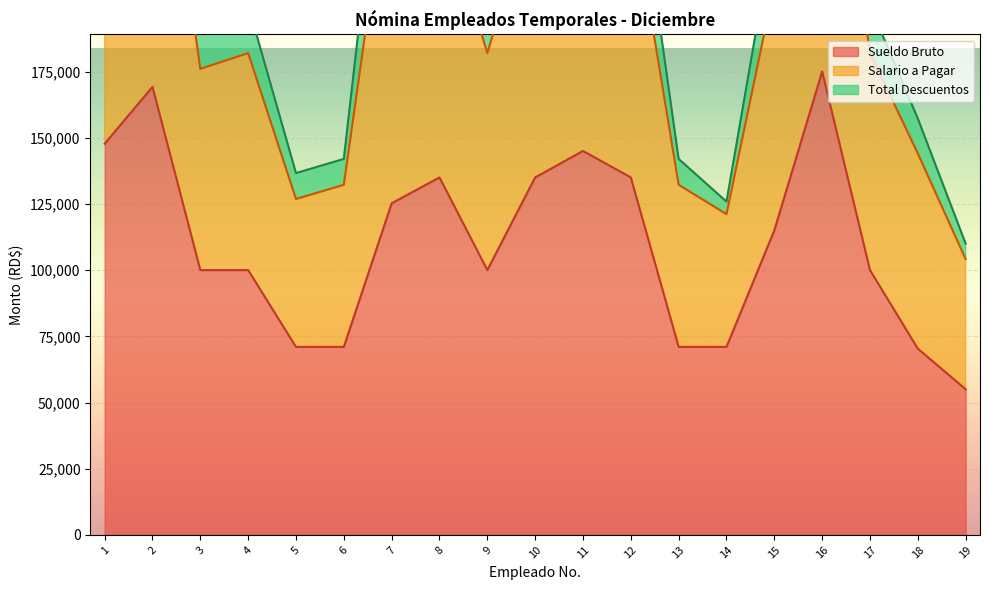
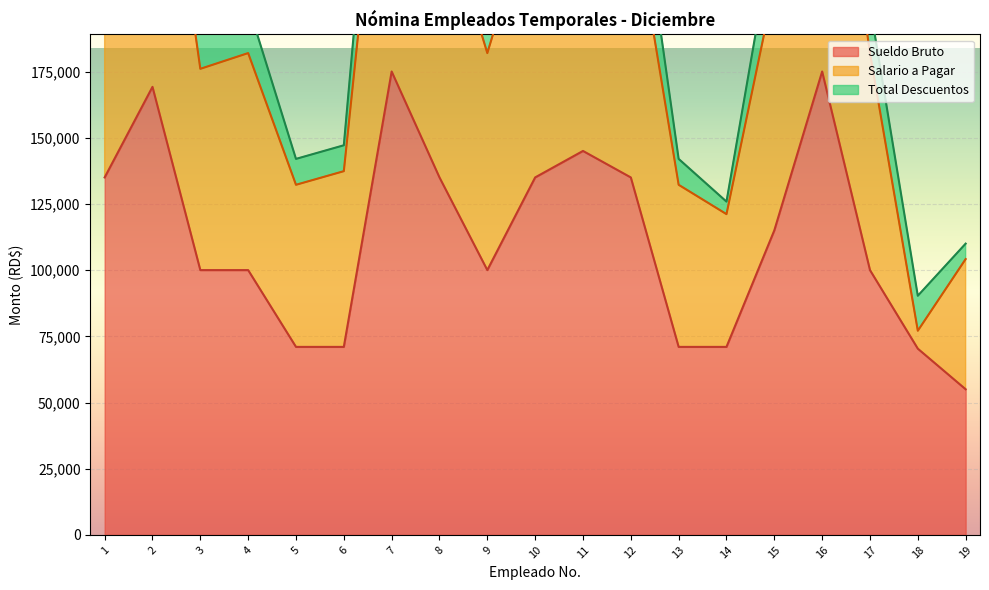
  {
    "Sueldo Bruto": {
-     "1": "148,000",
+     "1": "135,000",
      "2": "169,000",
      "3": "100,000",
      "4": "100,000",
      "5": "71,000",
      "6": "71,000",
-     "7": "125,000",
+     "7": "175,000",
      "8": "135,000",
      "9": "100,000",
      "10": "135,000",
      "11": "145,000",
      "12": "135,000",
      "13": "71,000",
      "14": "71,000",
      "15": "115,000",
      "16": "175,000",
      "17": "100,000",
      "18": "70,000",
      "19": "55,000"
    },
    "Salario a Pagar": {
      "3": "76,000",
      "4": "82,000",
-     "5": "56,000",
-     "6": "61,000",
+     "5": "61,000",
+     "6": "66,000",
      "9": "82,000",
      "13": "61,000",
      "14": "50,000",
-     "18": "74,000",
+     "18": "7,000",
      "19": "49,000"
    },
    "Total Descuentos": {
      "5": "10,000",
      "6": "10,000",
      "13": "10,000",
      "14": "5,000",
      "18": "13,000",
      "19": "6,000"
    }
  }
